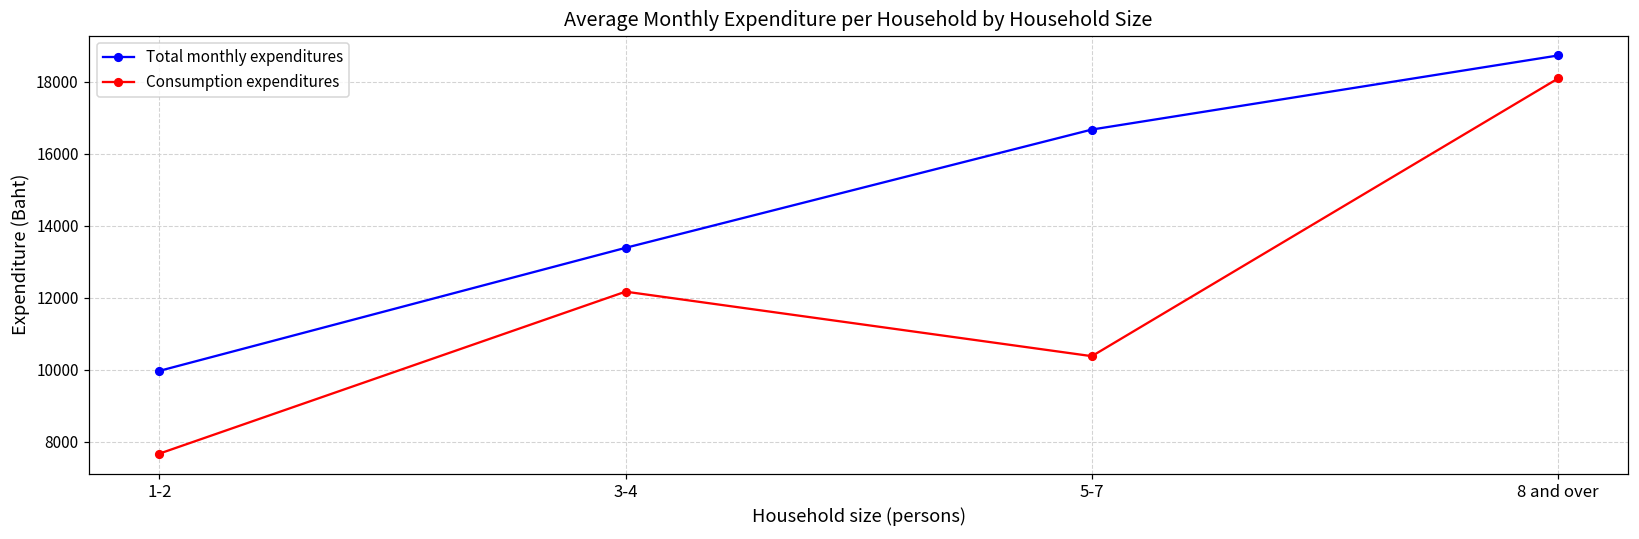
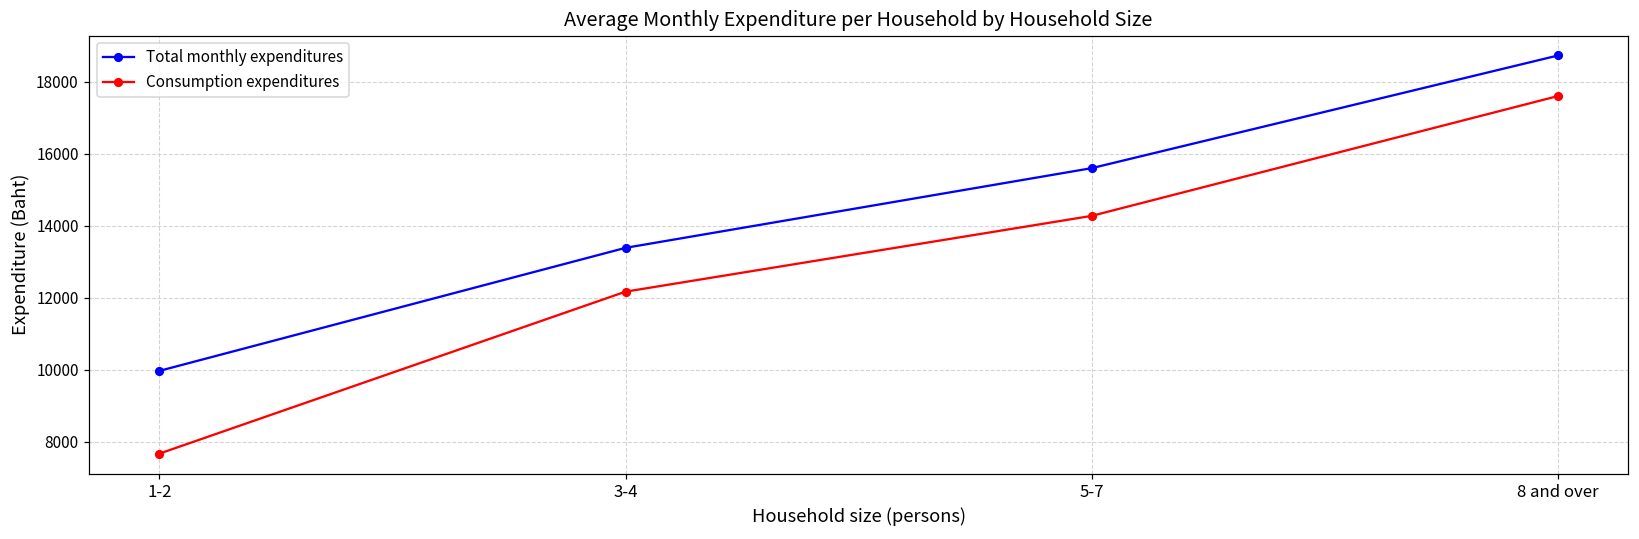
  {
    "Total monthly expenditures": {
      "1-2": 10000,
      "3-4": 13400,
-     "5-7": 16700,
+     "5-7": 15600,
      "8 and over": 18700
    },
    "Consumption expenditures": {
      "1-2": 7700,
      "3-4": 12200,
-     "5-7": 10400,
-     "8 and over": 18100
+     "5-7": 14300,
+     "8 and over": 17600
    }
  }
